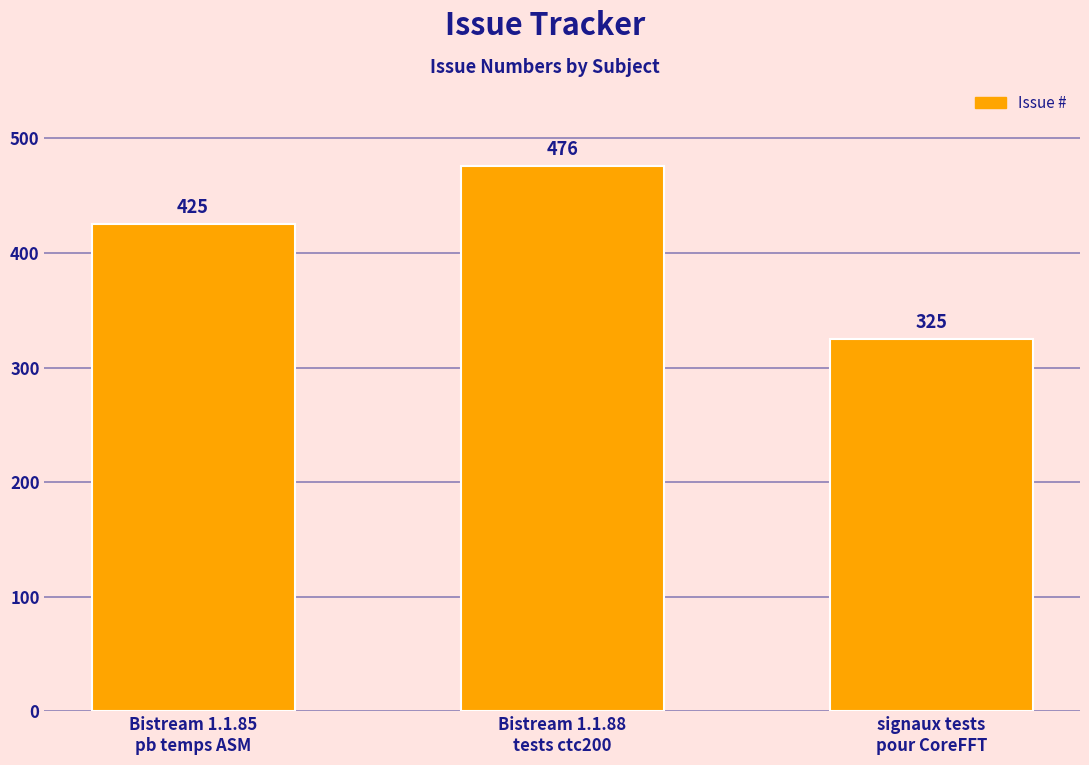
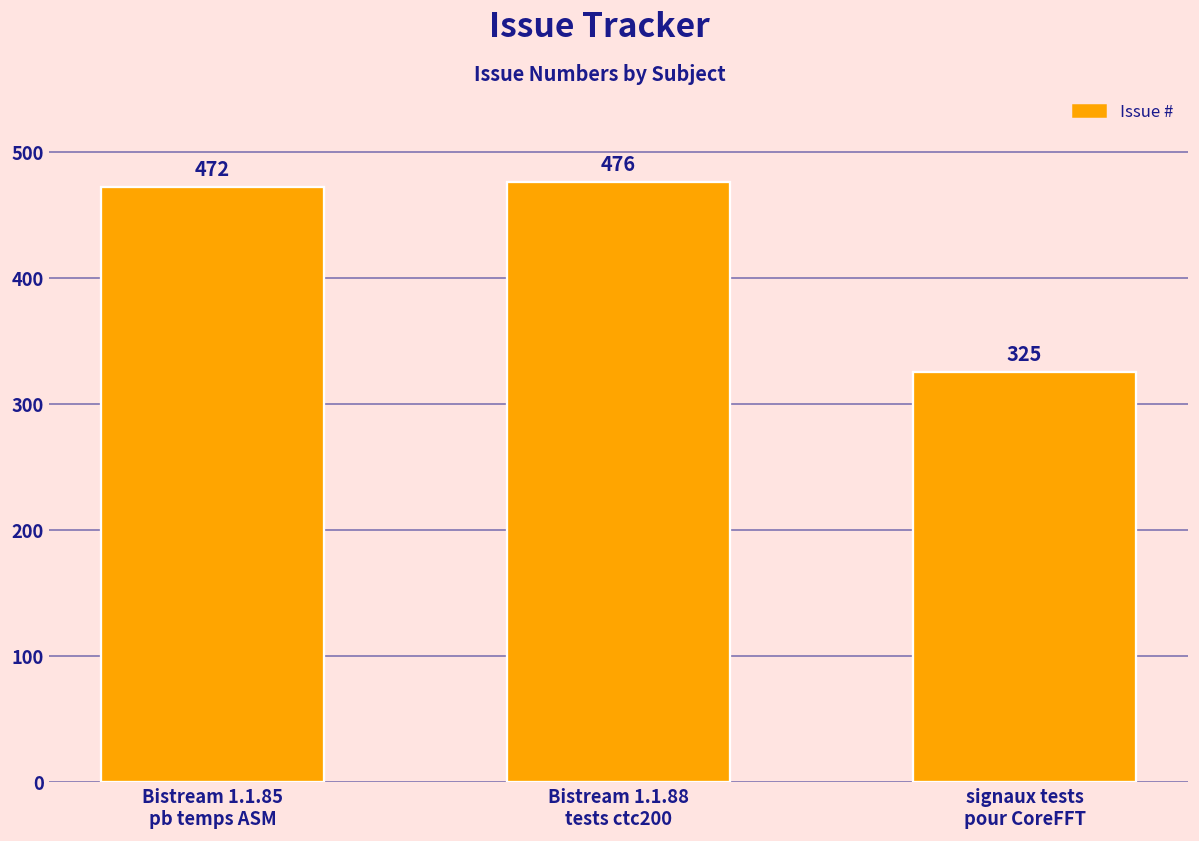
  {
-   "Bistream 1.1.85 pb temps ASM": 425,
+   "Bistream 1.1.85 pb temps ASM": 472,
    "Bistream 1.1.88 tests ctc200": 476,
    "signaux tests pour CoreFFT": 325
  }
